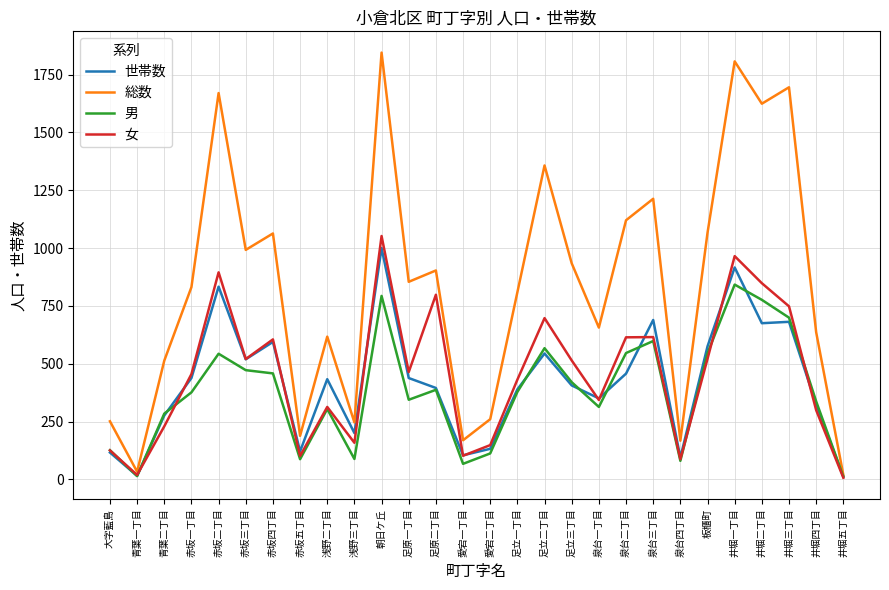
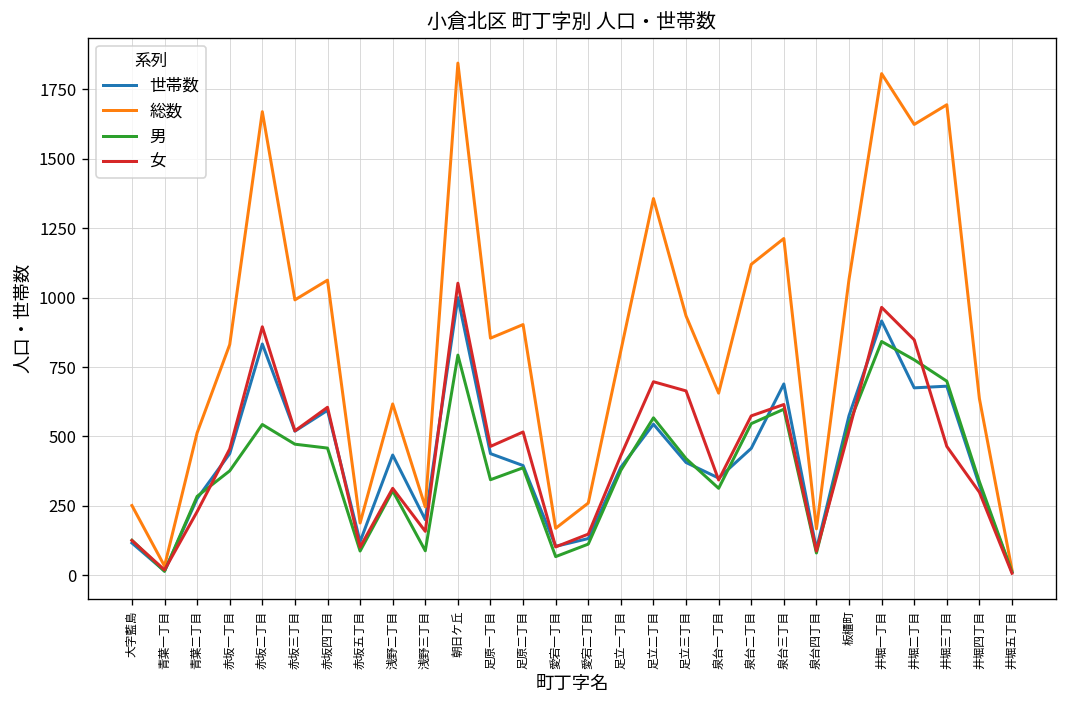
  {
    "世帯数": {
      "赤坂一丁目": 440,
      "赤坂二丁目": 830,
      "赤坂五丁目": 120,
      "浅野二丁目": 430,
      "浅野三丁目": 200,
      "朝日ケ丘": 1000,
      "足原一丁目": 440,
      "愛宕二丁目": 130,
      "足立二丁目": 540,
      "足立三丁目": 410,
      "泉台二丁目": 460,
      "泉台三丁目": 690,
      "板櫃町": 580,
      "井堀一丁目": 920,
      "井堀二丁目": 680,
      "井堀三丁目": 680,
      "井堀四丁目": 320
    },
    "総数": {
      "大字藍島": 250,
      "青葉一丁目": 30,
      "青葉二丁目": 510,
      "赤坂一丁目": 830,
      "赤坂二丁目": 1670,
      "赤坂三丁目": 990,
      "赤坂四丁目": 1060,
      "赤坂五丁目": 190,
      "浅野二丁目": 620,
      "浅野三丁目": 250,
      "朝日ケ丘": 1850,
      "足原一丁目": 850,
      "足原二丁目": 900,
      "愛宕一丁目": 170,
      "愛宕二丁目": 260,
      "足立一丁目": 810,
      "足立二丁目": 1360,
      "足立三丁目": 930,
      "泉台一丁目": 660,
      "泉台二丁目": 1120,
      "泉台三丁目": 1210,
      "泉台四丁目": 170,
      "板櫃町": 1070,
      "井堀一丁目": 1810,
      "井堀二丁目": 1620,
      "井堀三丁目": 1700,
      "井堀四丁目": 640
    },
    "男": {
      "赤坂一丁目": 380,
      "赤坂二丁目": 540,
      "赤坂三丁目": 470,
      "赤坂四丁目": 460,
      "赤坂五丁目": 90,
      "浅野三丁目": 90,
      "朝日ケ丘": 790,
      "足原一丁目": 340,
      "愛宕一丁目": 70,
      "愛宕二丁目": 110,
      "足立二丁目": 570,
      "足立三丁目": 420,
      "泉台一丁目": 310,
      "泉台二丁目": 550,
      "泉台三丁目": 600,
      "板櫃町": 550,
      "井堀一丁目": 840,
      "井堀二丁目": 780,
      "井堀三丁目": 700,
      "井堀四丁目": 340
    },
    "女": {
      "青葉二丁目": 230,
      "赤坂一丁目": 460,
      "赤坂二丁目": 900,
      "赤坂五丁目": 100,
      "浅野三丁目": 160,
      "朝日ケ丘": 1050,
      "足原一丁目": 460,
-     "足原二丁目": 800,
+     "足原二丁目": 520,
      "愛宕二丁目": 150,
      "足立一丁目": 430,
      "足立二丁目": 700,
-     "足立三丁目": 510,
-     "泉台二丁目": 610,
+     "足立三丁目": 660,
+     "泉台二丁目": 570,
      "泉台三丁目": 620,
      "板櫃町": 520,
      "井堀一丁目": 970,
      "井堀二丁目": 850,
-     "井堀三丁目": 750,
+     "井堀三丁目": 460,
      "井堀四丁目": 300
    }
  }
